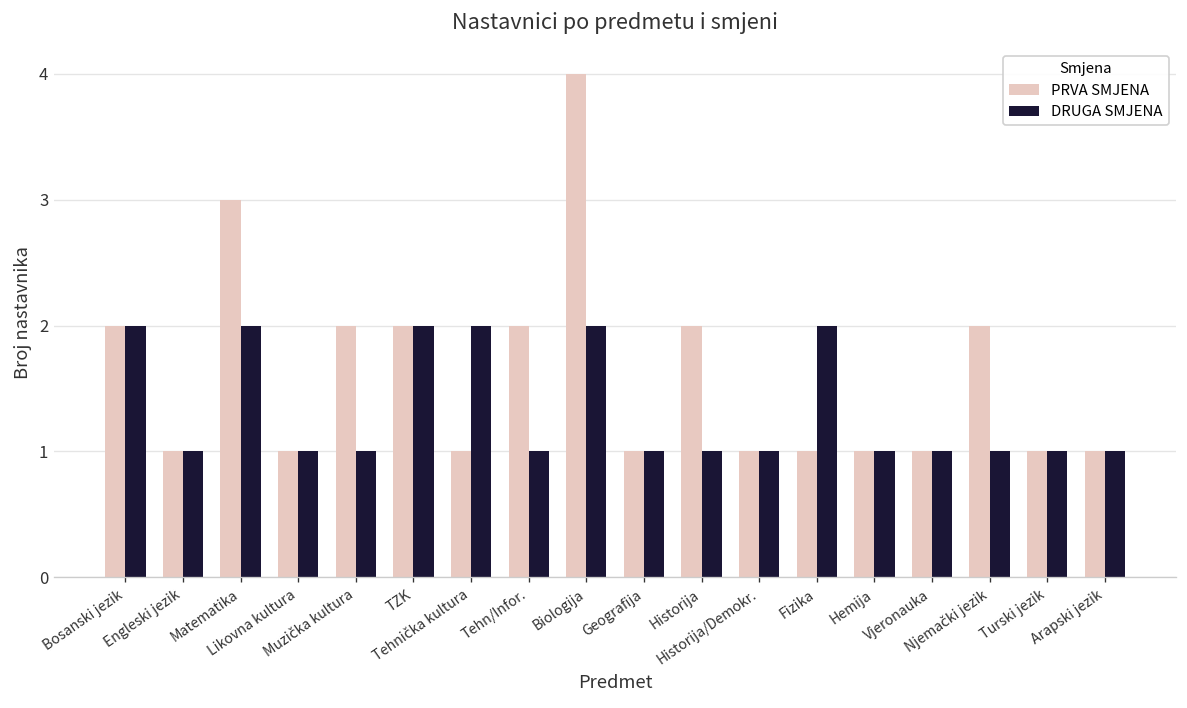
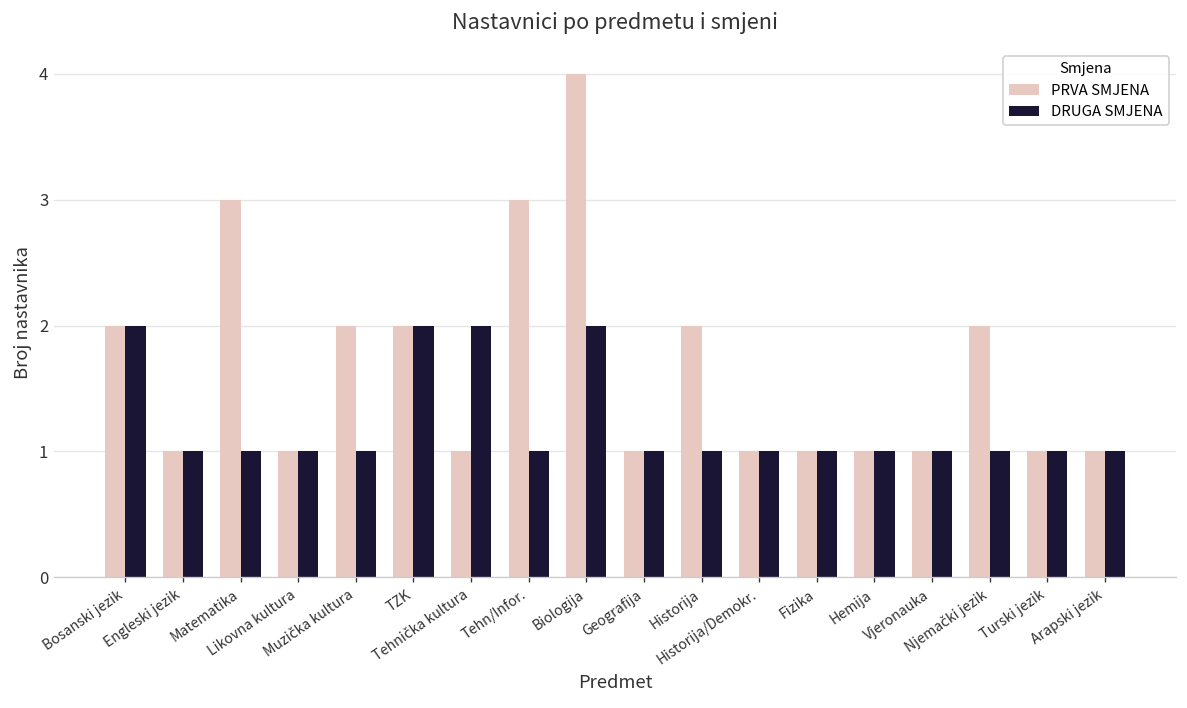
  {
    "PRVA SMJENA": {
      "Bosanski jezik": 2,
      "Engleski jezik": 1,
      "Matematika": 3,
      "Likovna kultura": 1,
      "Muzička kultura": 2,
      "TZK": 2,
      "Tehnička kultura": 1,
-     "Tehn/Infor.": 2,
+     "Tehn/Infor.": 3,
      "Biologija": 4,
      "Geografija": 1,
      "Historija": 2,
      "Historija/Demokr.": 1,
      "Fizika": 1,
      "Hemija": 1,
      "Vjeronauka": 1,
      "Njemački jezik": 2,
      "Turski jezik": 1,
      "Arapski jezik": 1
    },
    "DRUGA SMJENA": {
      "Bosanski jezik": 2,
      "Engleski jezik": 1,
-     "Matematika": 2,
+     "Matematika": 1,
      "Likovna kultura": 1,
      "Muzička kultura": 1,
      "TZK": 2,
      "Tehnička kultura": 2,
      "Tehn/Infor.": 1,
      "Biologija": 2,
      "Geografija": 1,
      "Historija": 1,
      "Historija/Demokr.": 1,
-     "Fizika": 2,
+     "Fizika": 1,
      "Hemija": 1,
      "Vjeronauka": 1,
      "Njemački jezik": 1,
      "Turski jezik": 1,
      "Arapski jezik": 1
    }
  }
